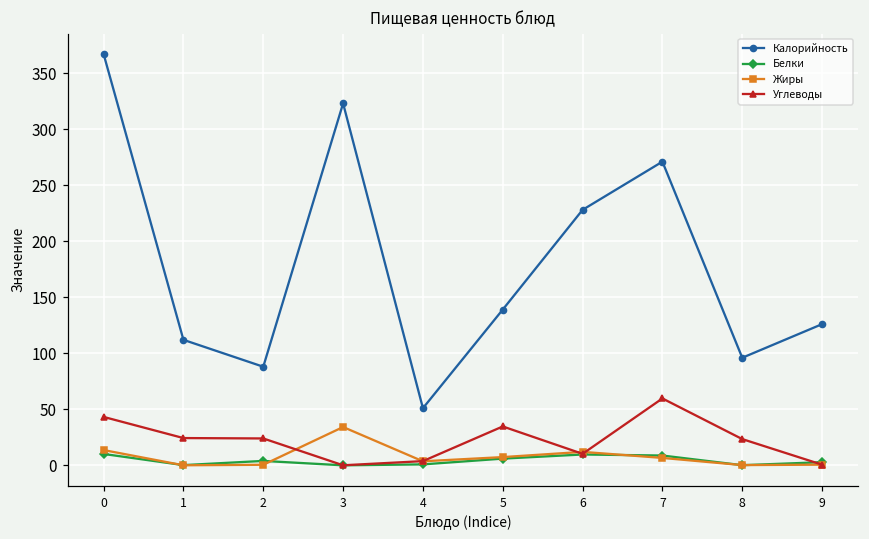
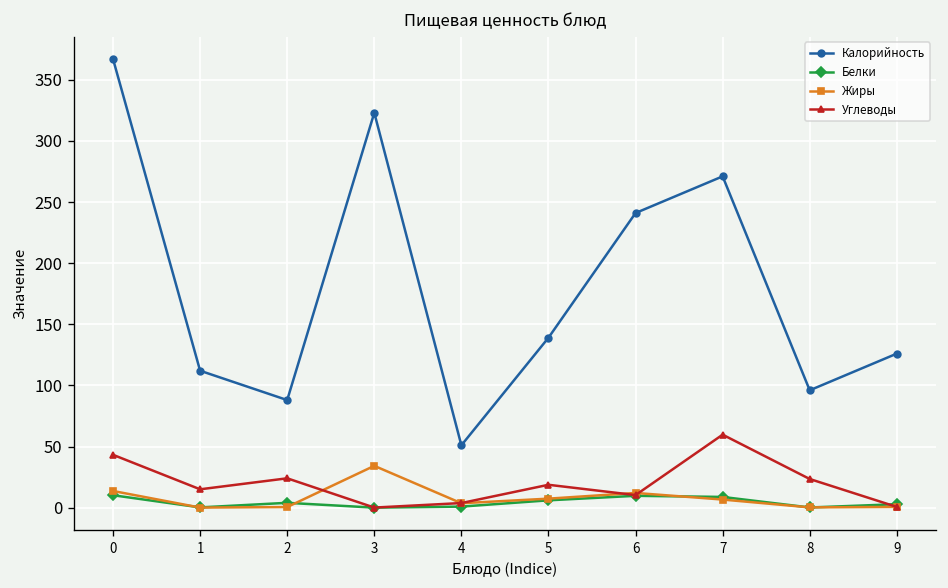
  {
    "Калорийность": {
      "0": 367,
      "1": 112,
      "2": 88,
      "3": 323,
      "4": 51,
      "5": 139,
-     "6": 228,
+     "6": 241,
      "7": 271,
      "8": 96,
      "9": 126
    },
    "Белки": {
      "0": 10,
      "2": 4,
      "4": 1
    },
    "Жиры": {
      "0": 14,
      "2": 1,
      "3": 34
    },
    "Углеводы": {
      "0": 43,
-     "1": 24,
+     "1": 15,
      "2": 24,
-     "5": 35,
+     "5": 19,
      "7": 60,
      "8": 23
    }
  }
